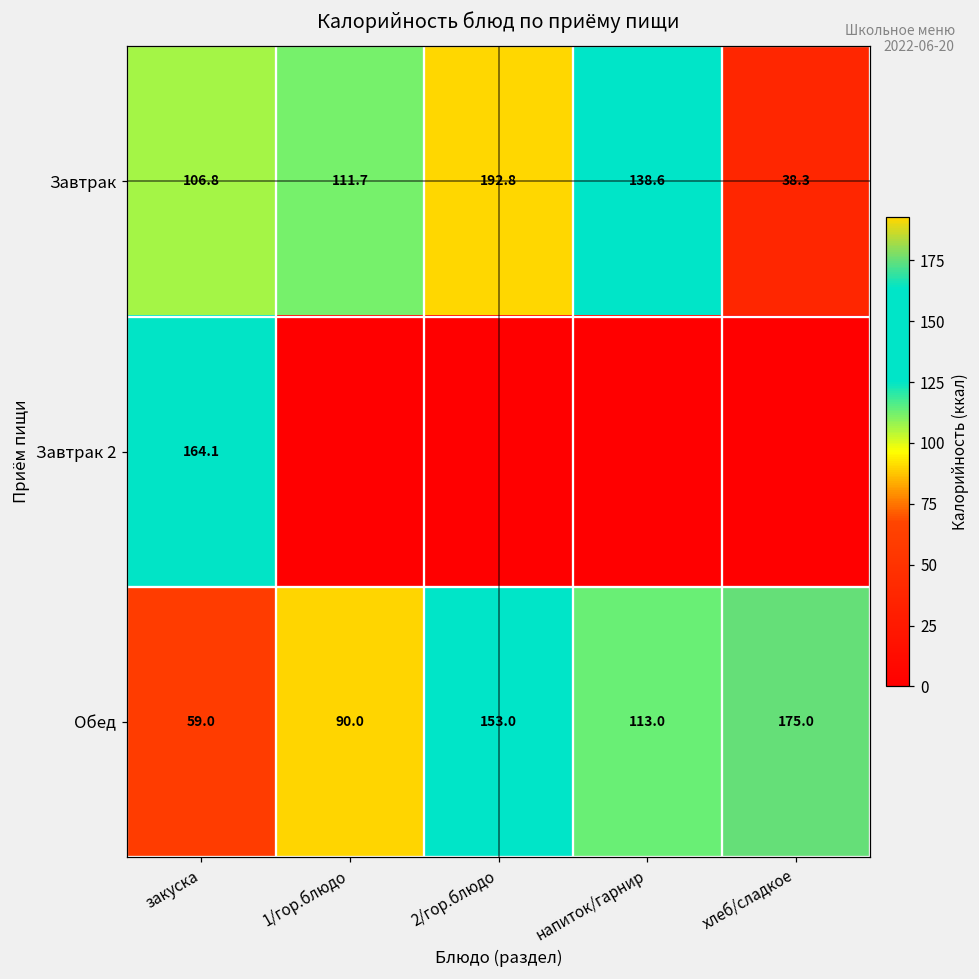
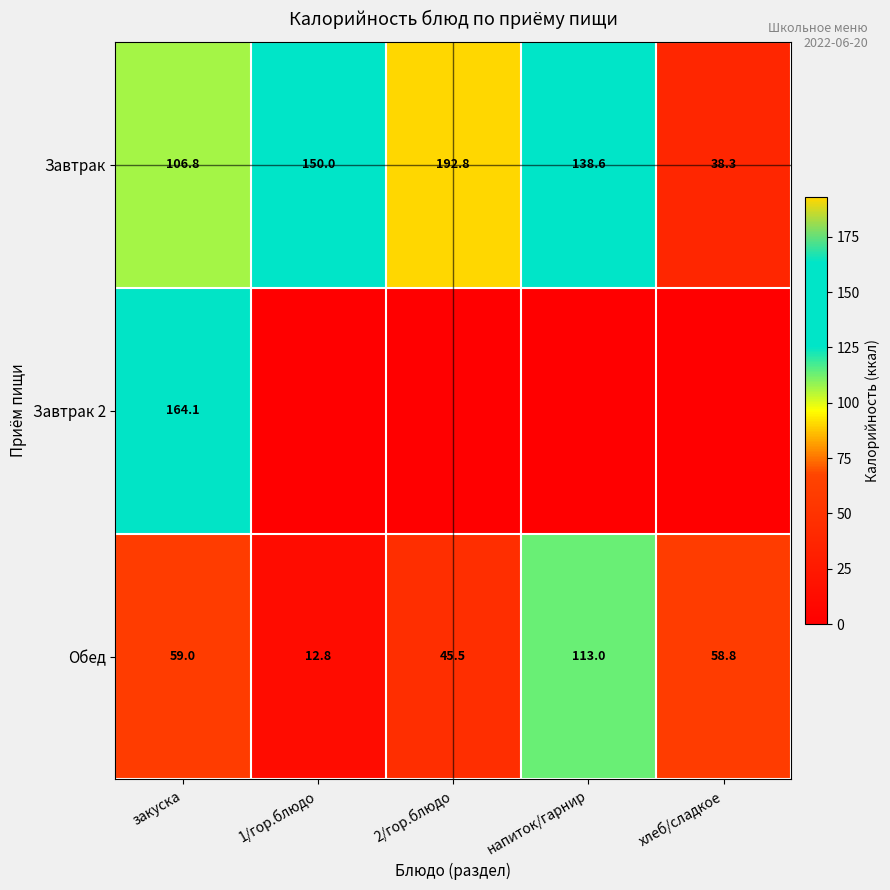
  {
    "Завтрак": {
      "закуска": 106.8,
-     "1/гор.блюдо": 111.7,
+     "1/гор.блюдо": 150.0,
      "2/гор.блюдо": 192.8,
      "напиток/гарнир": 138.6,
      "хлеб/сладкое": 38.3
    },
    "Завтрак 2": {
      "закуска": 164.1
    },
    "Обед": {
      "закуска": 59.0,
-     "1/гор.блюдо": 90.0,
-     "2/гор.блюдо": 153.0,
+     "1/гор.блюдо": 12.8,
+     "2/гор.блюдо": 45.5,
      "напиток/гарнир": 113.0,
-     "хлеб/сладкое": 175.0
+     "хлеб/сладкое": 58.8
    }
  }
